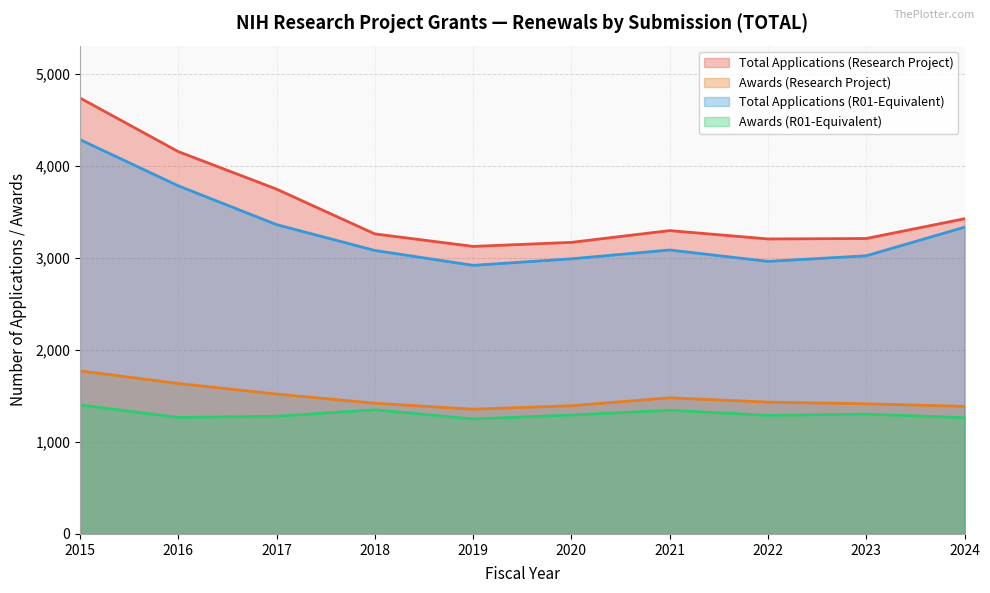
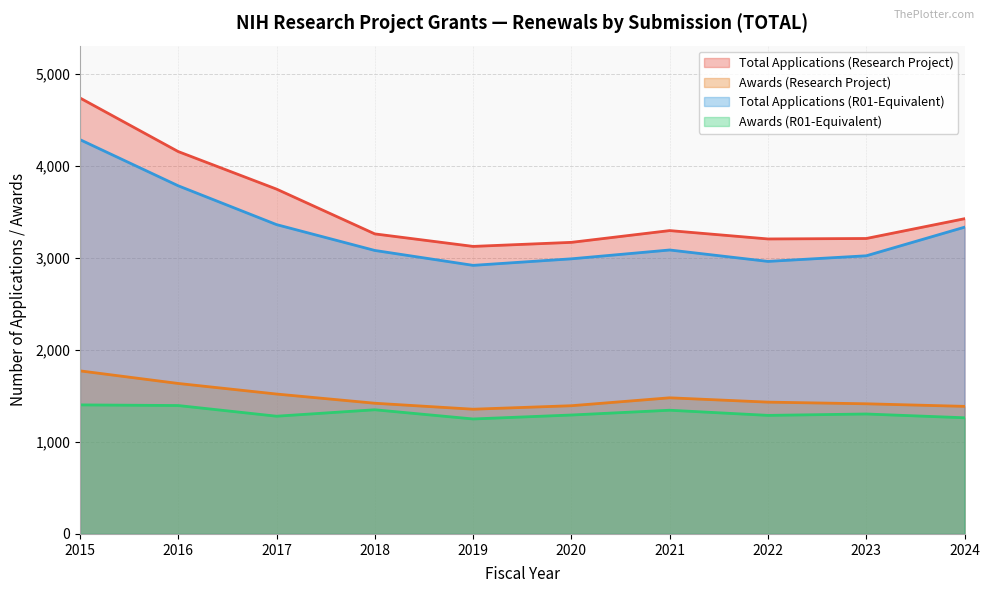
  {
    "Total Applications (R01-Equivalent)": {
      "2015": "4,300",
      "2016": "3,800",
      "2017": "3,400",
      "2018": "3,100",
      "2019": "2,900",
      "2020": "3,000",
      "2021": "3,100",
      "2022": "3,000",
      "2023": "3,000",
      "2024": "3,300"
    },
    "Awards (R01-Equivalent)": {
      "2015": "1,400",
-     "2016": "1,300",
+     "2016": "1,400",
      "2017": "1,300",
      "2018": "1,400",
      "2019": "1,300",
      "2020": "1,300",
      "2021": "1,300",
      "2022": "1,300",
      "2023": "1,300",
      "2024": "1,300"
    }
  }
